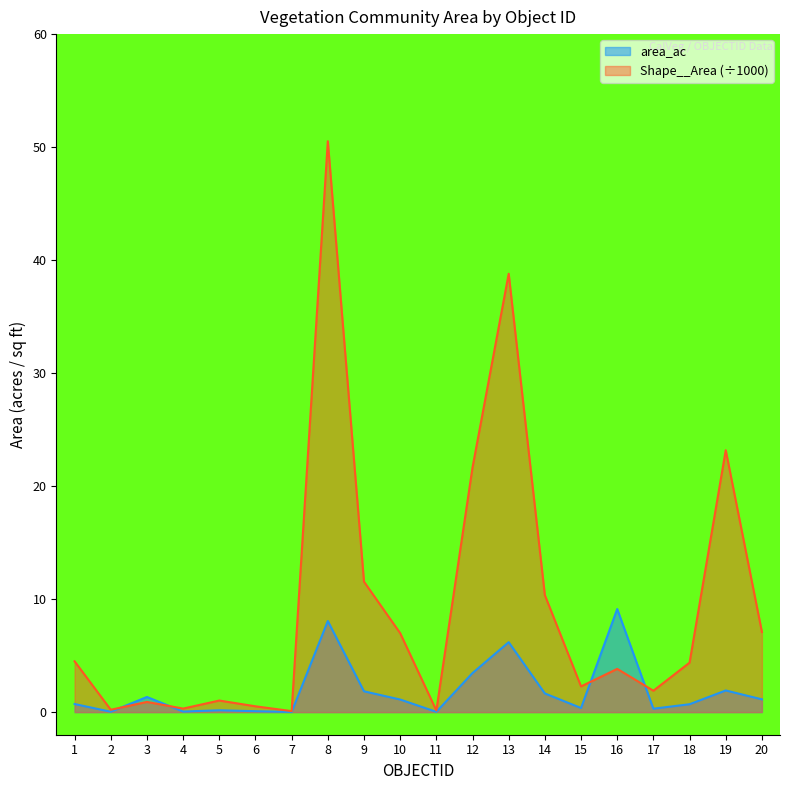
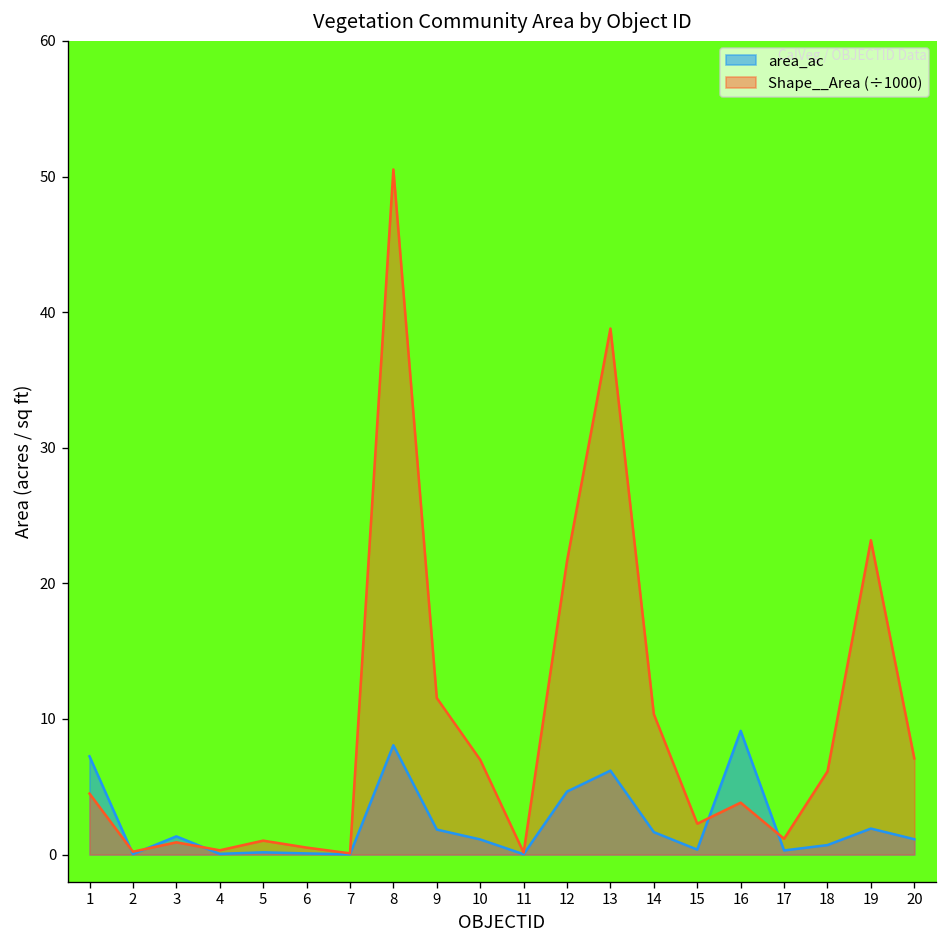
  {
    "area_ac": {
-     "1": 0.7,
+     "1": 7.2,
      "3": 1.3,
      "4": 0.0,
      "5": 0.2,
      "6": 0.1,
      "8": 8.1,
      "9": 1.8,
      "10": 1.1,
-     "12": 3.5,
+     "12": 4.6,
      "13": 6.2,
      "14": 1.7,
      "15": 0.4,
      "16": 9.1,
      "17": 0.3,
      "18": 0.7,
      "19": 1.9,
      "20": 1.1
    },
    "Shape__Area (÷1000)": {
      "1": 4.5,
      "3": 0.9,
      "4": 0.3,
      "5": 1.0,
      "6": 0.5,
      "8": 50.5,
      "9": 11.5,
      "10": 7.0,
      "12": 21.6,
      "13": 38.8,
      "14": 10.4,
      "15": 2.3,
      "16": 3.8,
-     "17": 1.9,
-     "18": 4.4,
+     "17": 1.2,
+     "18": 6.1,
      "19": 23.2,
      "20": 7.1
    }
  }
